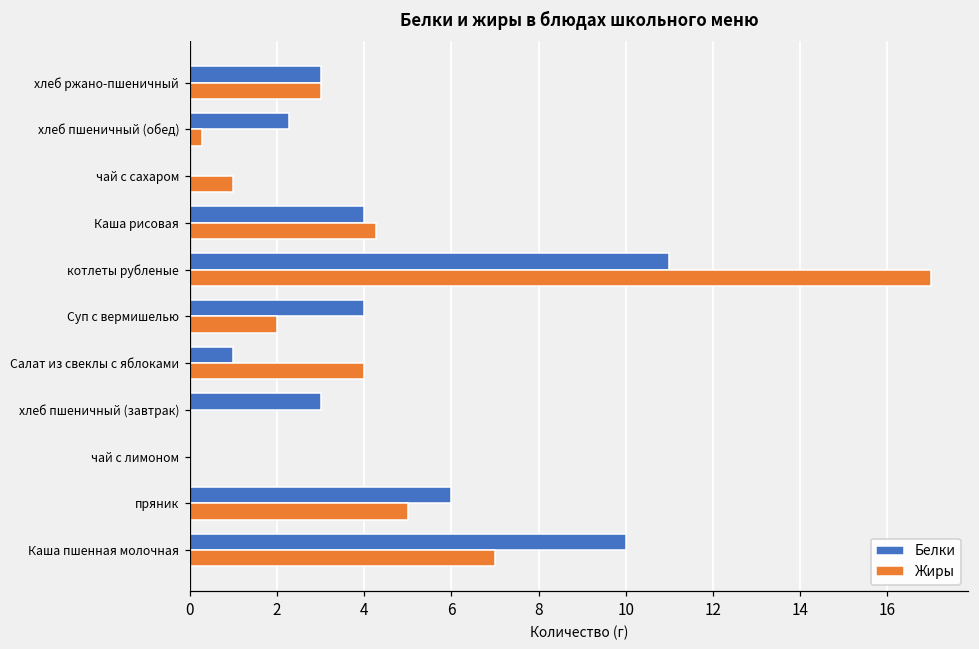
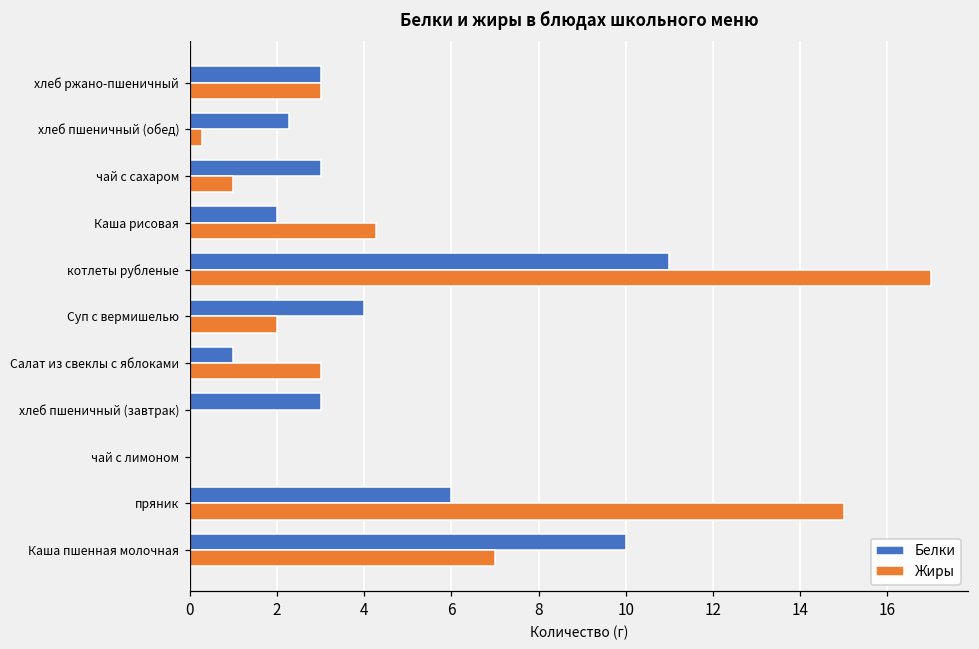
  {
    "Белки": {
      "хлеб ржано-пшеничный": 3,
      "хлеб пшеничный (обед)": 2.3,
-     "чай с сахаром": 0,
-     "Каша рисовая": 4,
+     "чай с сахаром": 3,
+     "Каша рисовая": 2,
      "котлеты рубленые": 11,
      "Суп с вермишелью": 4,
      "Салат из свеклы с яблоками": 1,
      "хлеб пшеничный (завтрак)": 3,
      "чай с лимоном": 0,
      "пряник": 6,
      "Каша пшенная молочная": 10
    },
    "Жиры": {
      "хлеб ржано-пшеничный": 3,
      "хлеб пшеничный (обед)": 0.3,
      "чай с сахаром": 1,
      "Каша рисовая": 4.3,
      "котлеты рубленые": 17,
      "Суп с вермишелью": 2,
-     "Салат из свеклы с яблоками": 4,
+     "Салат из свеклы с яблоками": 3,
      "хлеб пшеничный (завтрак)": 0,
      "чай с лимоном": 0,
-     "пряник": 5,
+     "пряник": 15,
      "Каша пшенная молочная": 7
    }
  }
